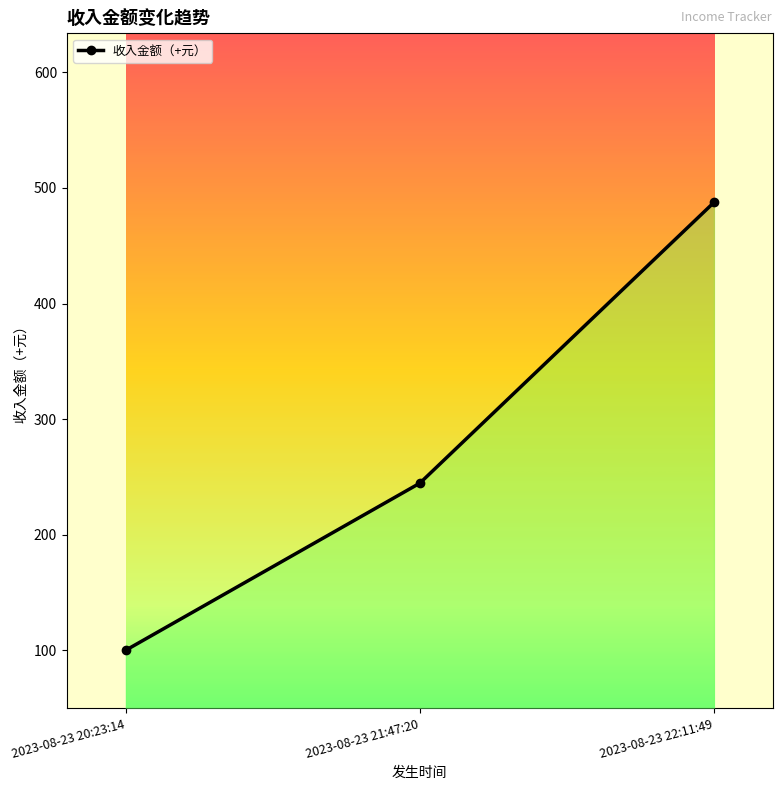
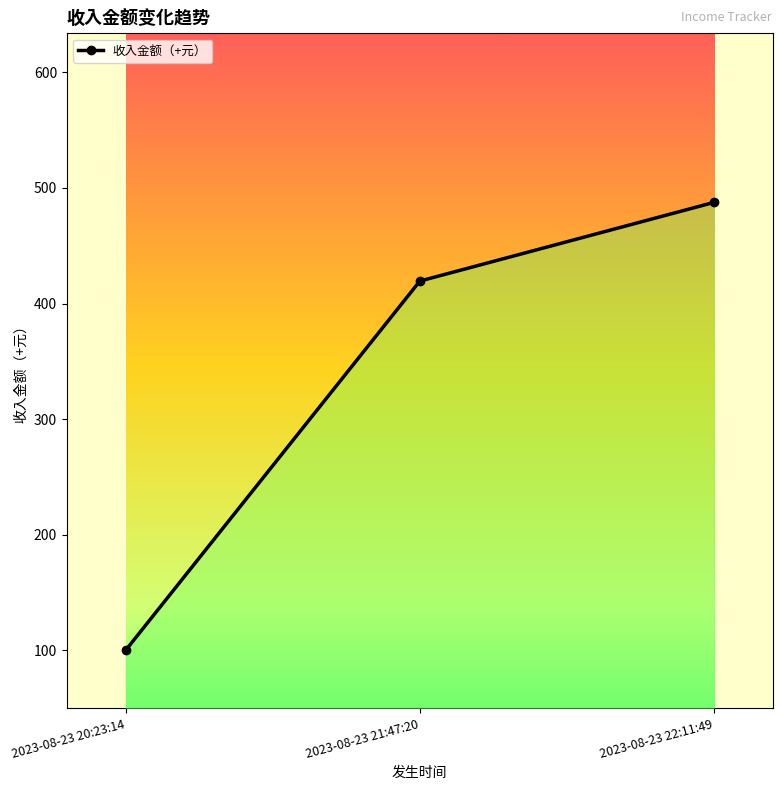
  {
    "2023-08-23 20:23:14": 100,
-   "2023-08-23 21:47:20": 245,
+   "2023-08-23 21:47:20": 419,
    "2023-08-23 22:11:49": 488
  }
